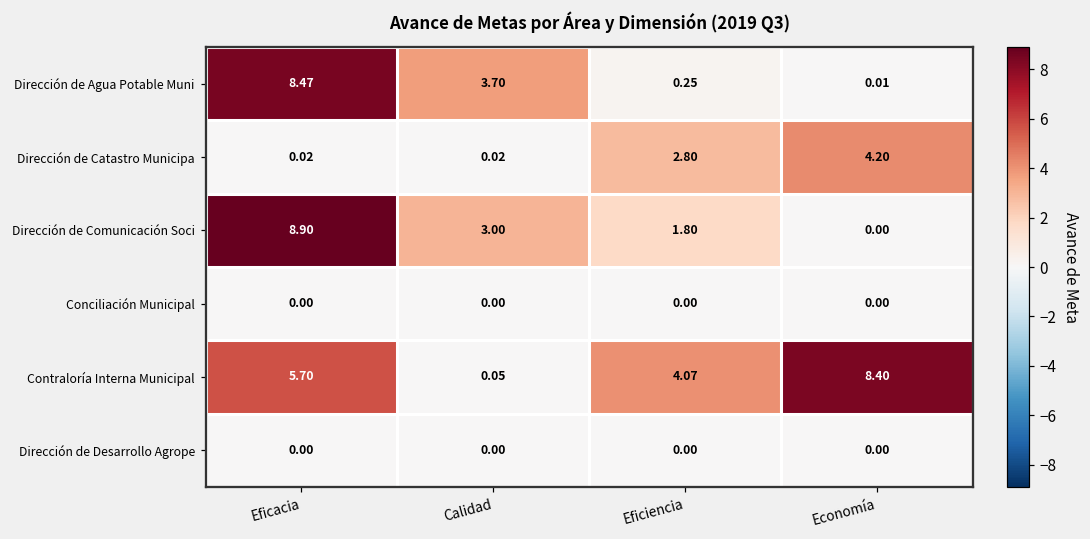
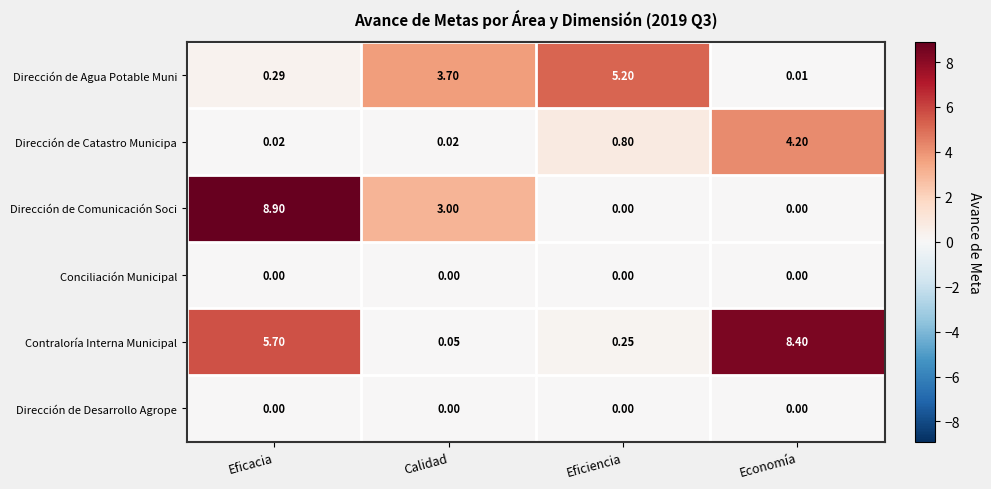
  {
    "Dirección de Agua Potable Muni": {
-     "Eficacia": 8.47,
+     "Eficacia": 0.29,
      "Calidad": 3.70,
-     "Eficiencia": 0.25,
+     "Eficiencia": 5.20,
      "Economía": 0.01
    },
    "Dirección de Catastro Municipa": {
      "Eficacia": 0.02,
      "Calidad": 0.02,
-     "Eficiencia": 2.80,
+     "Eficiencia": 0.80,
      "Economía": 4.20
    },
    "Dirección de Comunicación Soci": {
      "Eficacia": 8.90,
      "Calidad": 3.00,
-     "Eficiencia": 1.80,
+     "Eficiencia": 0.00,
      "Economía": 0.00
    },
    "Conciliación Municipal": {
      "Eficacia": 0.00,
      "Calidad": 0.00,
      "Eficiencia": 0.00,
      "Economía": 0.00
    },
    "Contraloría Interna Municipal": {
      "Eficacia": 5.70,
      "Calidad": 0.05,
-     "Eficiencia": 4.07,
+     "Eficiencia": 0.25,
      "Economía": 8.40
    },
    "Dirección de Desarrollo Agrope": {
      "Eficacia": 0.00,
      "Calidad": 0.00,
      "Eficiencia": 0.00,
      "Economía": 0.00
    }
  }
